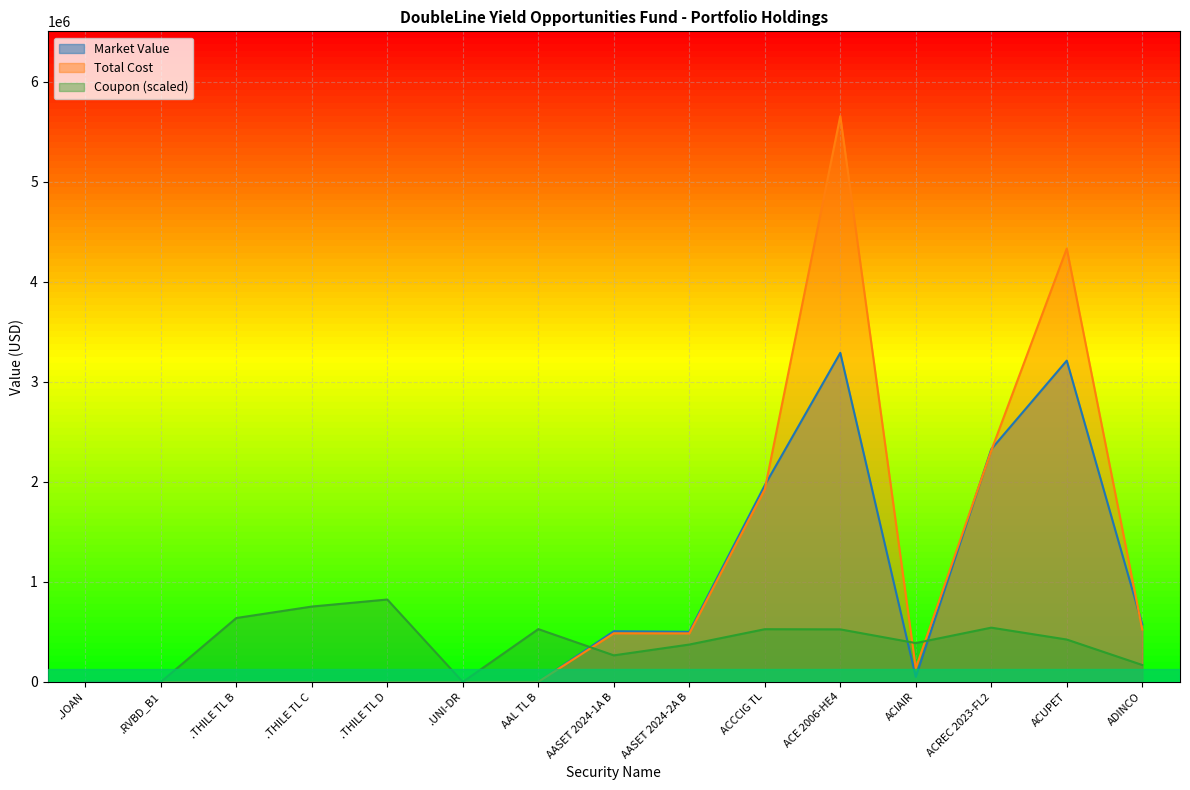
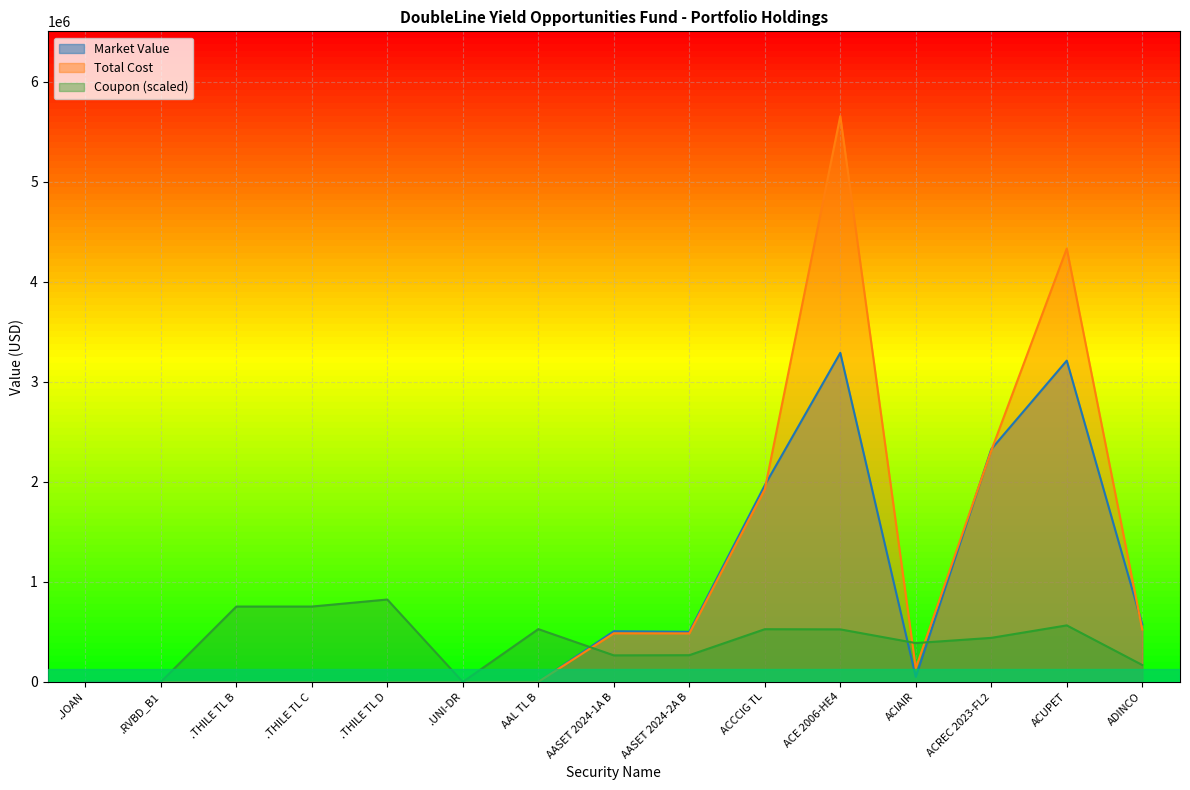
  {
    "Market Value": {
      "ACCCIG TL": 1970000,
      "ACE 2006-HE4": 3290000,
      "ACUPET": 3210000,
      "ADINCO": 580000
    },
    "Total Cost": {
      "ACCCIG TL": 1930000,
      "ACE 2006-HE4": 5660000,
      "ACIAIR": 140000,
      "ACUPET": 4330000,
      "ADINCO": 520000
    },
    "Coupon (scaled)": {
-     ".THILE TL B": 640000,
+     ".THILE TL B": 750000,
      ".THILE TL C": 750000,
      ".THILE TL D": 820000,
      "AAL TL B": 530000,
      "AASET 2024-1A B": 270000,
-     "AASET 2024-2A B": 370000,
+     "AASET 2024-2A B": 270000,
      "ACCCIG TL": 530000,
      "ACE 2006-HE4": 530000,
      "ACIAIR": 390000,
-     "ACREC 2023-FL2": 540000,
-     "ACUPET": 420000,
+     "ACREC 2023-FL2": 440000,
+     "ACUPET": 570000,
      "ADINCO": 170000
    }
  }
